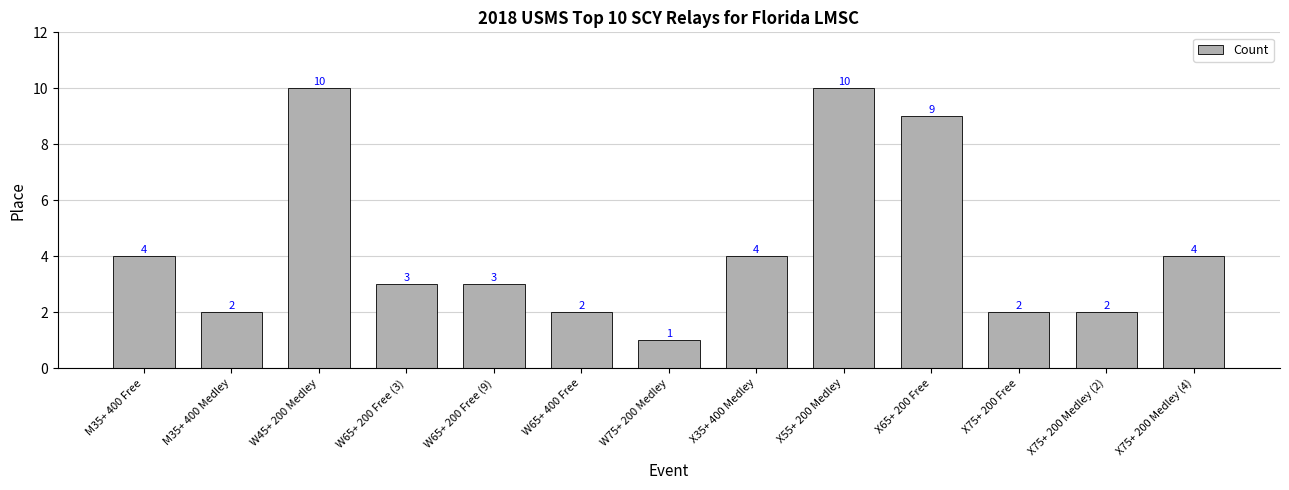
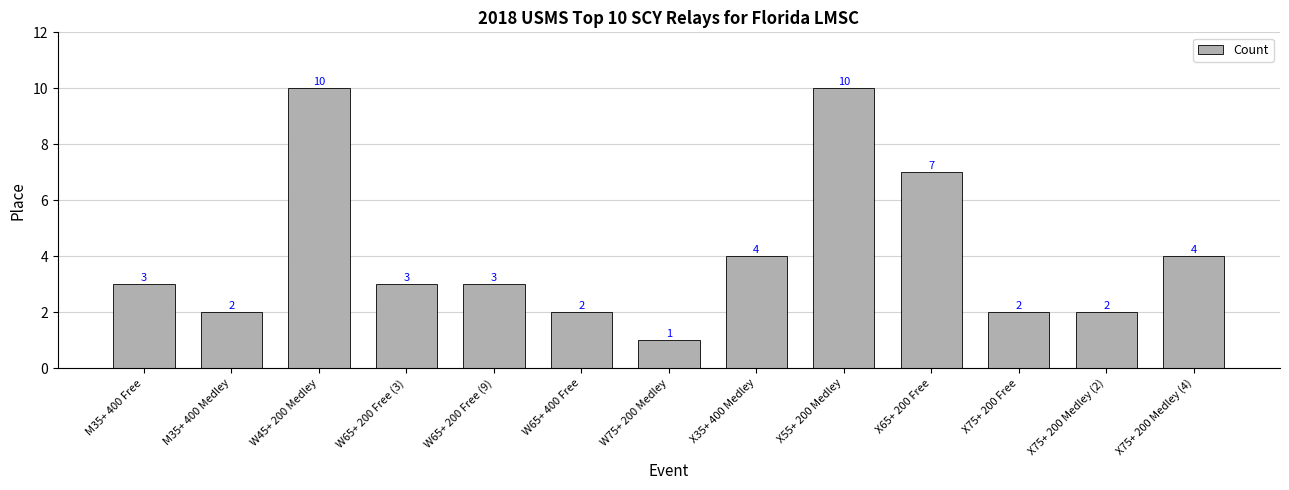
  {
-   "M35+ 400 Free": 4,
+   "M35+ 400 Free": 3,
    "M35+ 400 Medley": 2,
    "W45+ 200 Medley": 10,
    "W65+ 200 Free (3)": 3,
    "W65+ 200 Free (9)": 3,
    "W65+ 400 Free": 2,
    "W75+ 200 Medley": 1,
    "X35+ 400 Medley": 4,
    "X55+ 200 Medley": 10,
-   "X65+ 200 Free": 9,
+   "X65+ 200 Free": 7,
    "X75+ 200 Free": 2,
    "X75+ 200 Medley (2)": 2,
    "X75+ 200 Medley (4)": 4
  }
